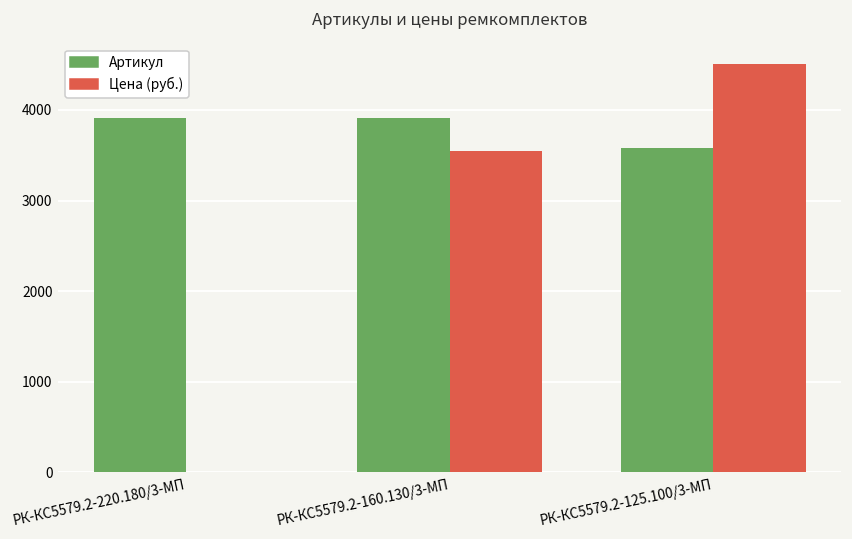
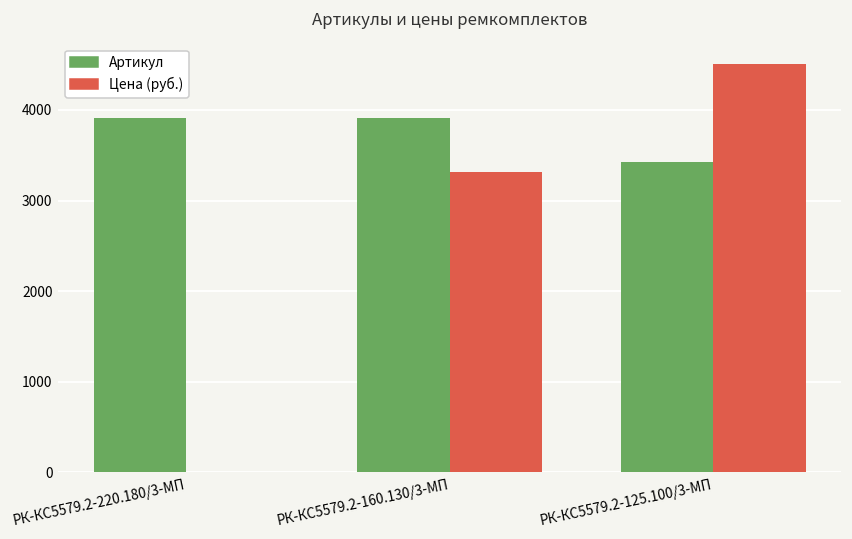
  {
    "Артикул": {
      "РК-КС5579.2-220.180/3-МП": 3900,
      "РК-КС5579.2-160.130/3-МП": 3900,
-     "РК-КС5579.2-125.100/3-МП": 3600
+     "РК-КС5579.2-125.100/3-МП": 3400
    },
    "Цена (руб.)": {
-     "РК-КС5579.2-160.130/3-МП": 3500,
+     "РК-КС5579.2-160.130/3-МП": 3300,
      "РК-КС5579.2-125.100/3-МП": 4500
    }
  }
